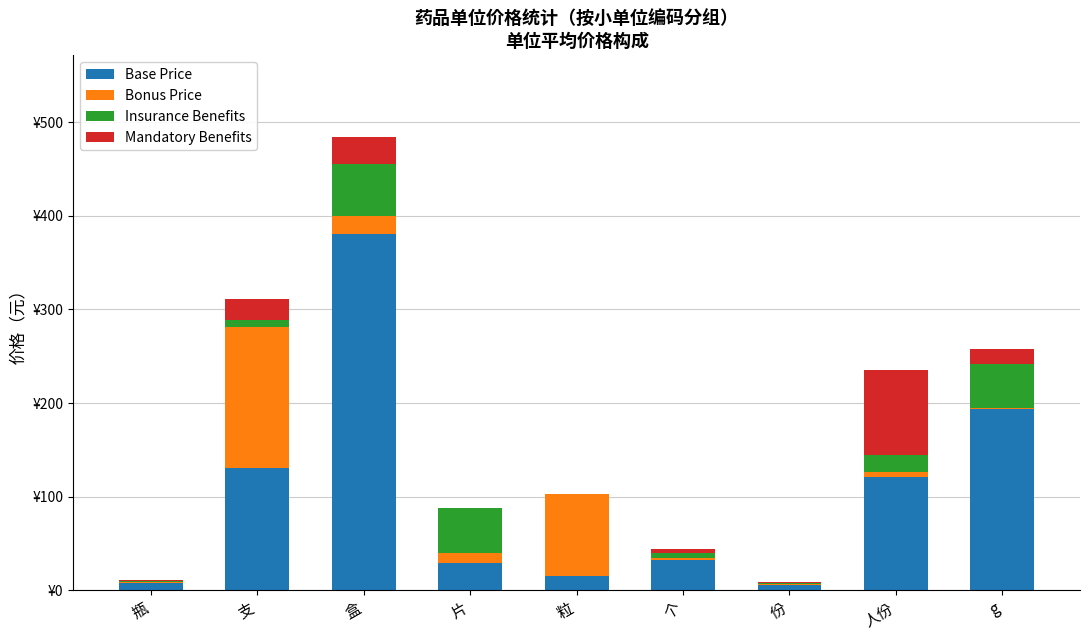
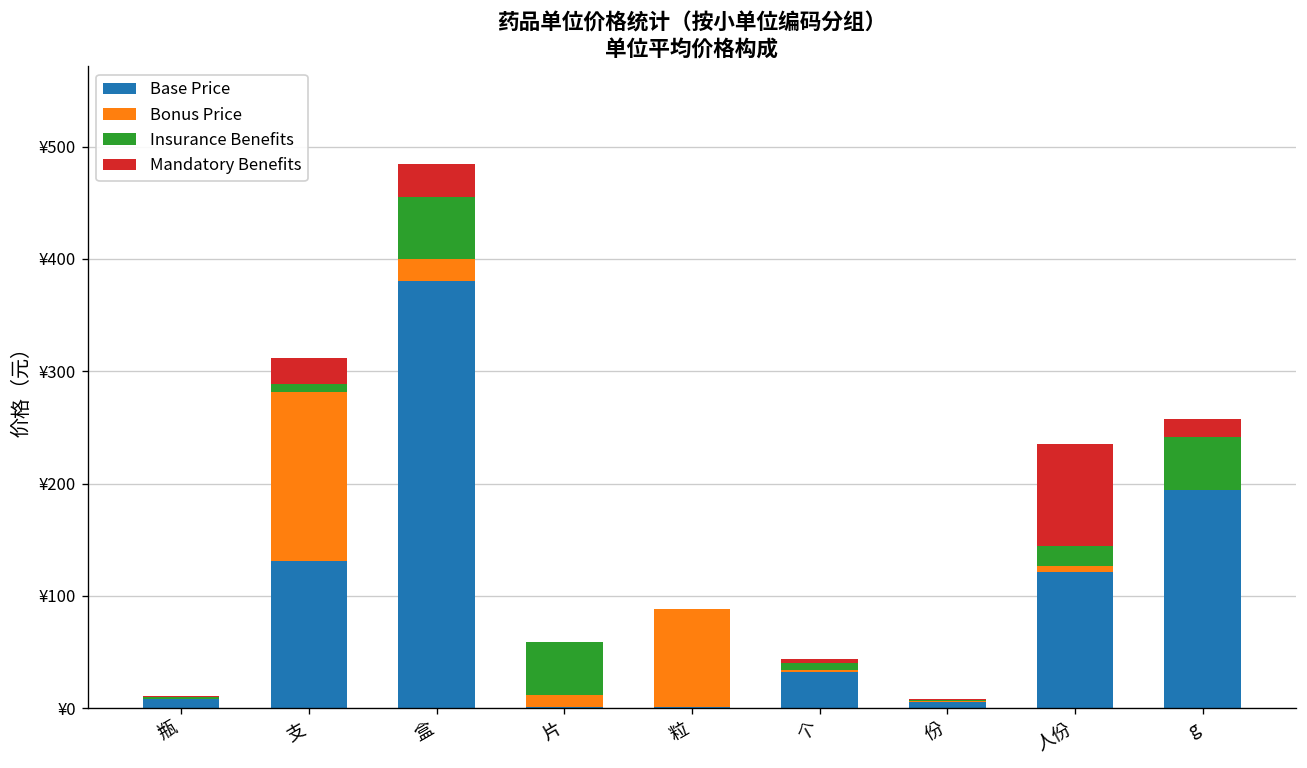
  {
    "Base Price": {
      "瓶": "¥10",
      "支": "¥130",
      "盒": "¥380",
-     "片": "¥30",
-     "粒": "¥20",
+     "片": "¥0",
+     "粒": "¥0",
      "个": "¥30",
      "份": "¥10",
      "人份": "¥120",
      "g": "¥190"
    },
    "Bonus Price": {
      "支": "¥150",
      "盒": "¥20",
      "片": "¥10",
      "粒": "¥90",
      "人份": "¥10"
    },
    "Insurance Benefits": {
      "支": "¥10",
      "盒": "¥60",
      "片": "¥50",
      "个": "¥10",
      "人份": "¥20",
      "g": "¥50"
    },
    "Mandatory Benefits": {
      "支": "¥20",
      "盒": "¥30",
      "个": "¥0",
      "人份": "¥90",
      "g": "¥20"
    }
  }
